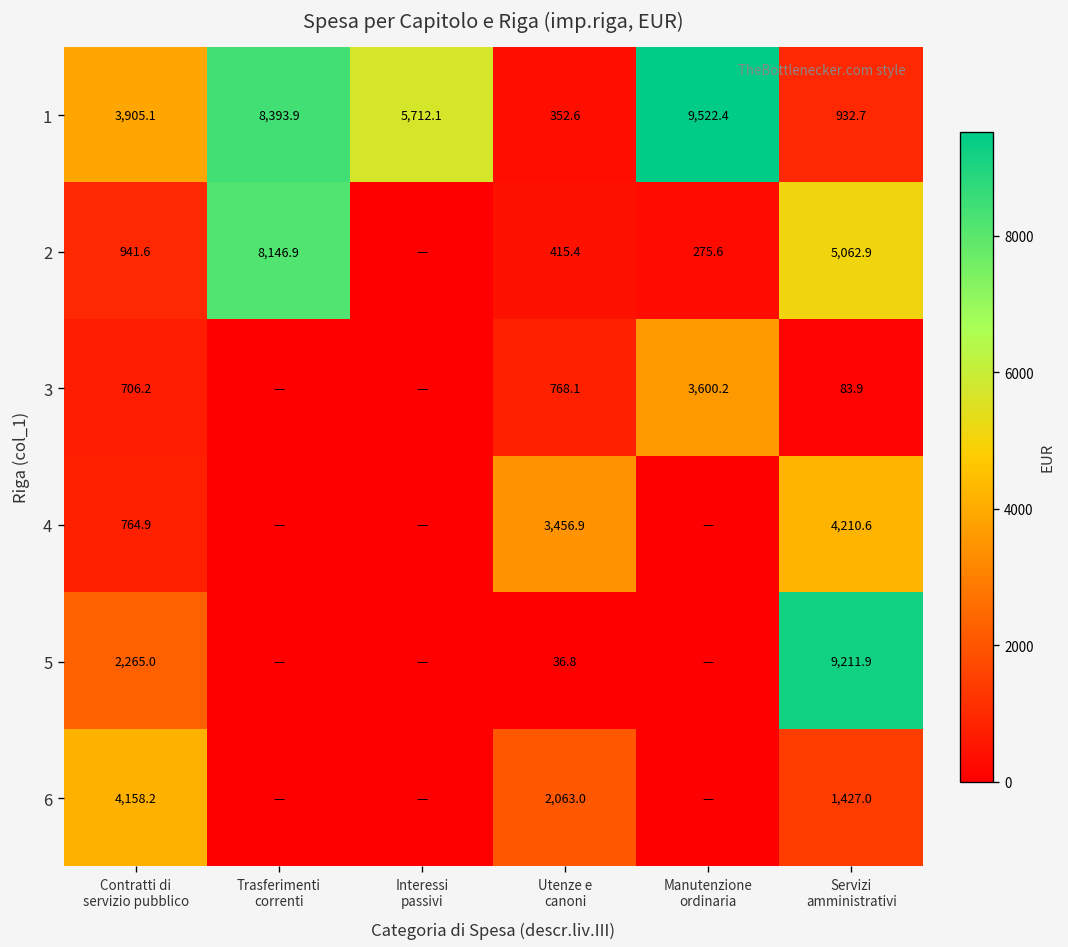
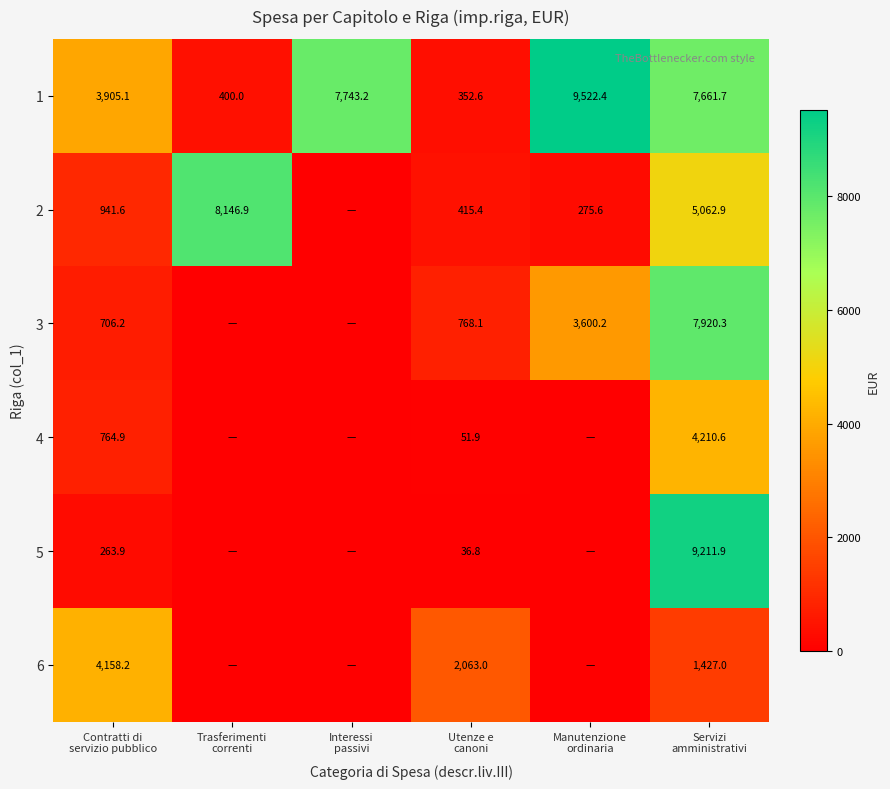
  {
    "1": {
      "Contratti di servizio pubblico": "3,905.1",
-     "Trasferimenti correnti": "8,393.9",
-     "Interessi passivi": "5,712.1",
+     "Trasferimenti correnti": "400.0",
+     "Interessi passivi": "7,743.2",
      "Utenze e canoni": "352.6",
      "Manutenzione ordinaria": "9,522.4",
-     "Servizi amministrativi": "932.7"
+     "Servizi amministrativi": "7,661.7"
    },
    "2": {
      "Contratti di servizio pubblico": "941.6",
      "Trasferimenti correnti": "8,146.9",
      "Utenze e canoni": "415.4",
      "Manutenzione ordinaria": "275.6",
      "Servizi amministrativi": "5,062.9"
    },
    "3": {
      "Contratti di servizio pubblico": "706.2",
      "Utenze e canoni": "768.1",
      "Manutenzione ordinaria": "3,600.2",
-     "Servizi amministrativi": "83.9"
+     "Servizi amministrativi": "7,920.3"
    },
    "4": {
      "Contratti di servizio pubblico": "764.9",
-     "Utenze e canoni": "3,456.9",
+     "Utenze e canoni": "51.9",
      "Servizi amministrativi": "4,210.6"
    },
    "5": {
-     "Contratti di servizio pubblico": "2,265.0",
+     "Contratti di servizio pubblico": "263.9",
      "Utenze e canoni": "36.8",
      "Servizi amministrativi": "9,211.9"
    },
    "6": {
      "Contratti di servizio pubblico": "4,158.2",
      "Utenze e canoni": "2,063.0",
      "Servizi amministrativi": "1,427.0"
    }
  }
